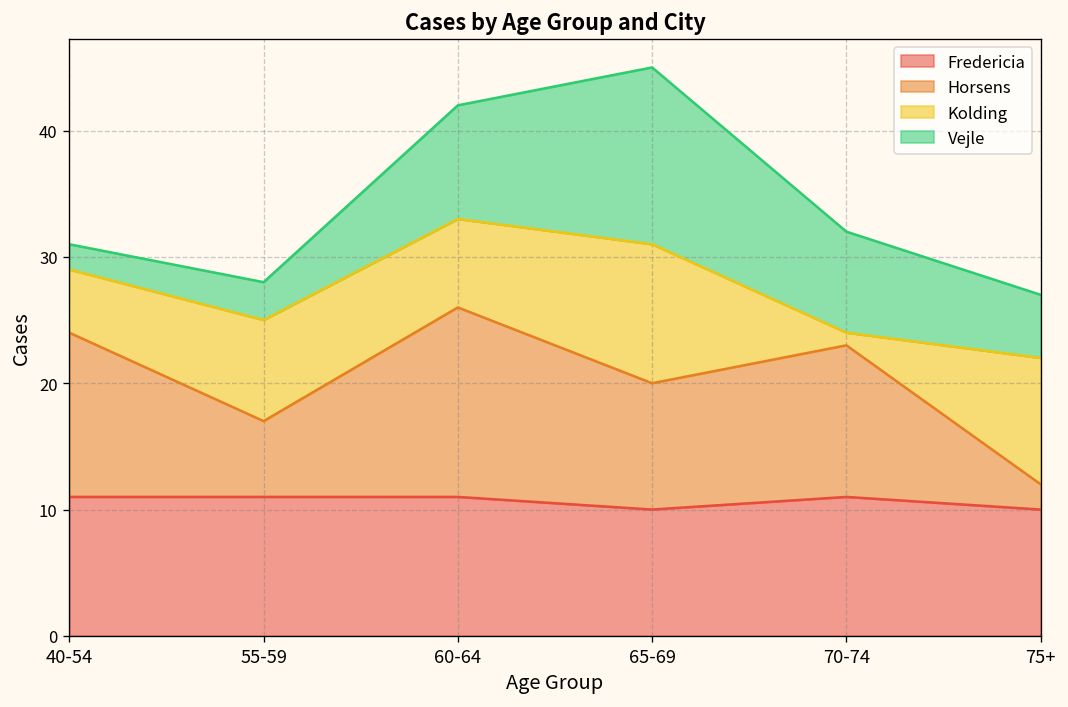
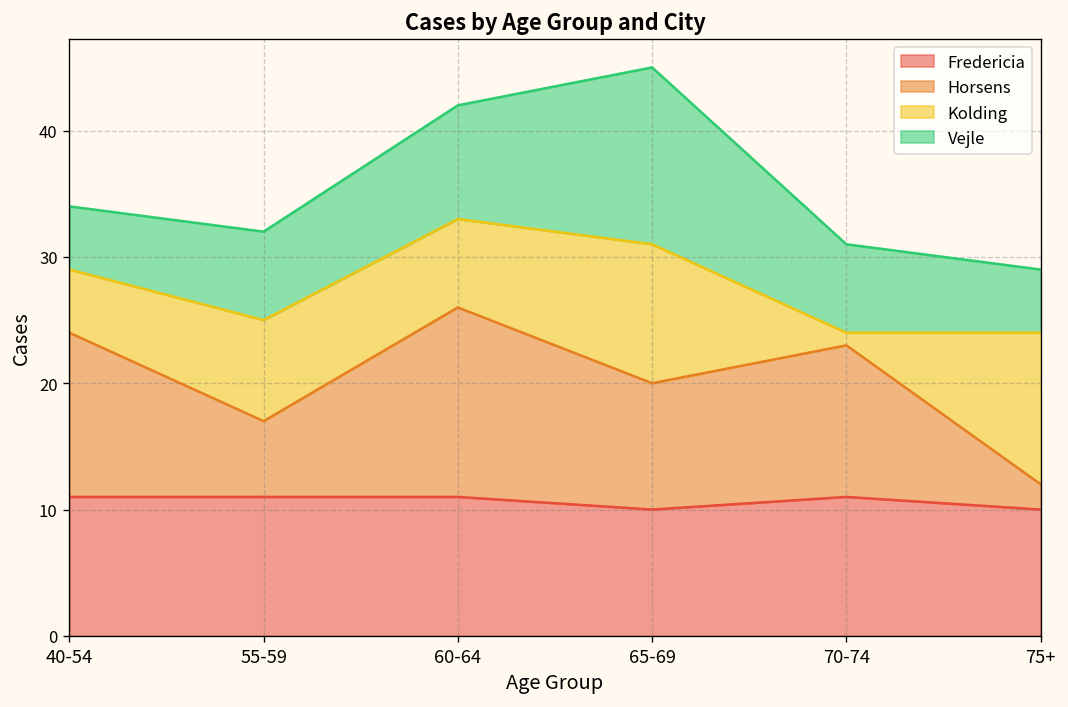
  {
    "Kolding": {
      "40-54": 5,
      "55-59": 8,
      "60-64": 7,
      "65-69": 11,
      "70-74": 1,
-     "75+": 10
+     "75+": 12
    },
    "Vejle": {
-     "40-54": 2,
-     "55-59": 3,
+     "40-54": 5,
+     "55-59": 7,
      "60-64": 9,
      "65-69": 14,
-     "70-74": 8,
+     "70-74": 7,
      "75+": 5
    }
  }
